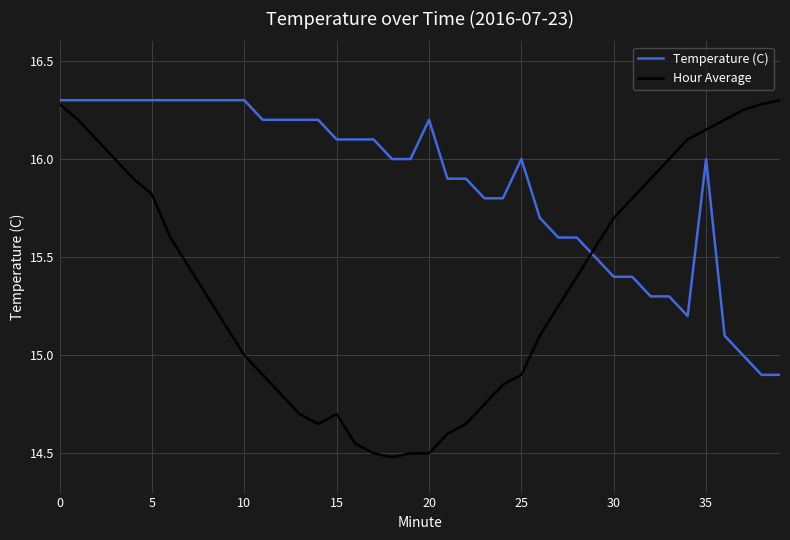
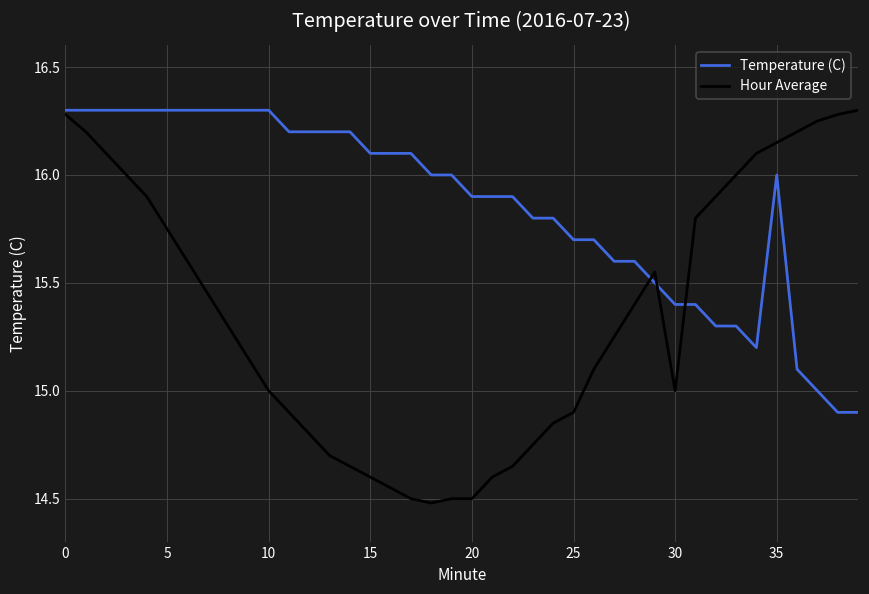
  {
    "Temperature (C)": {
      "0": 16.3,
      "5": 16.3,
      "10": 16.3,
      "15": 16.1,
-     "20": 16.2,
-     "25": 16.0,
+     "20": 15.9,
+     "25": 15.7,
      "30": 15.4,
      "35": 16.0
    },
    "Hour Average": {
      "0": 16.28,
-     "5": 15.82,
+     "5": 15.75,
      "10": 15.00,
-     "15": 14.7,
+     "15": 14.6,
      "20": 14.50,
      "25": 14.90,
-     "30": 15.7,
+     "30": 15.0,
      "35": 16.15
    }
  }
